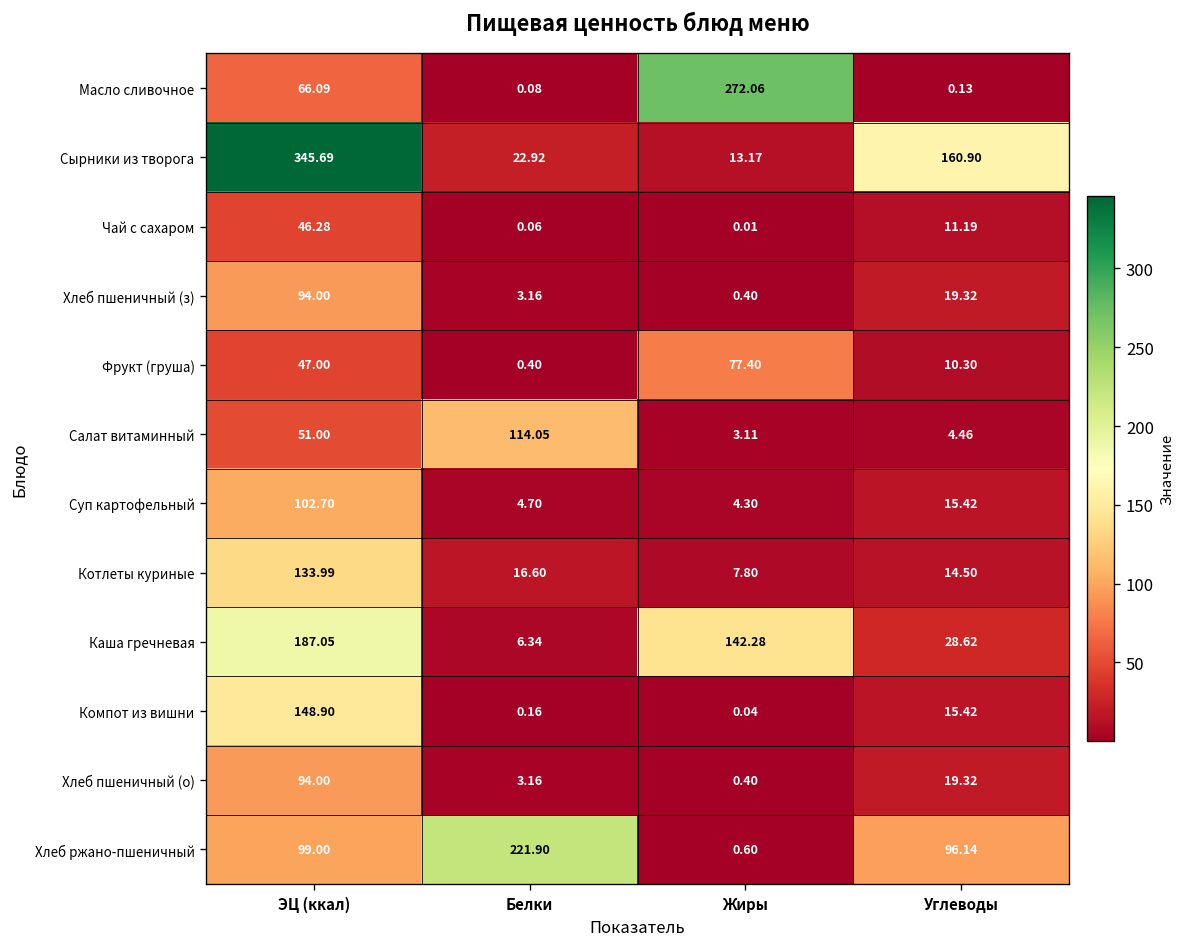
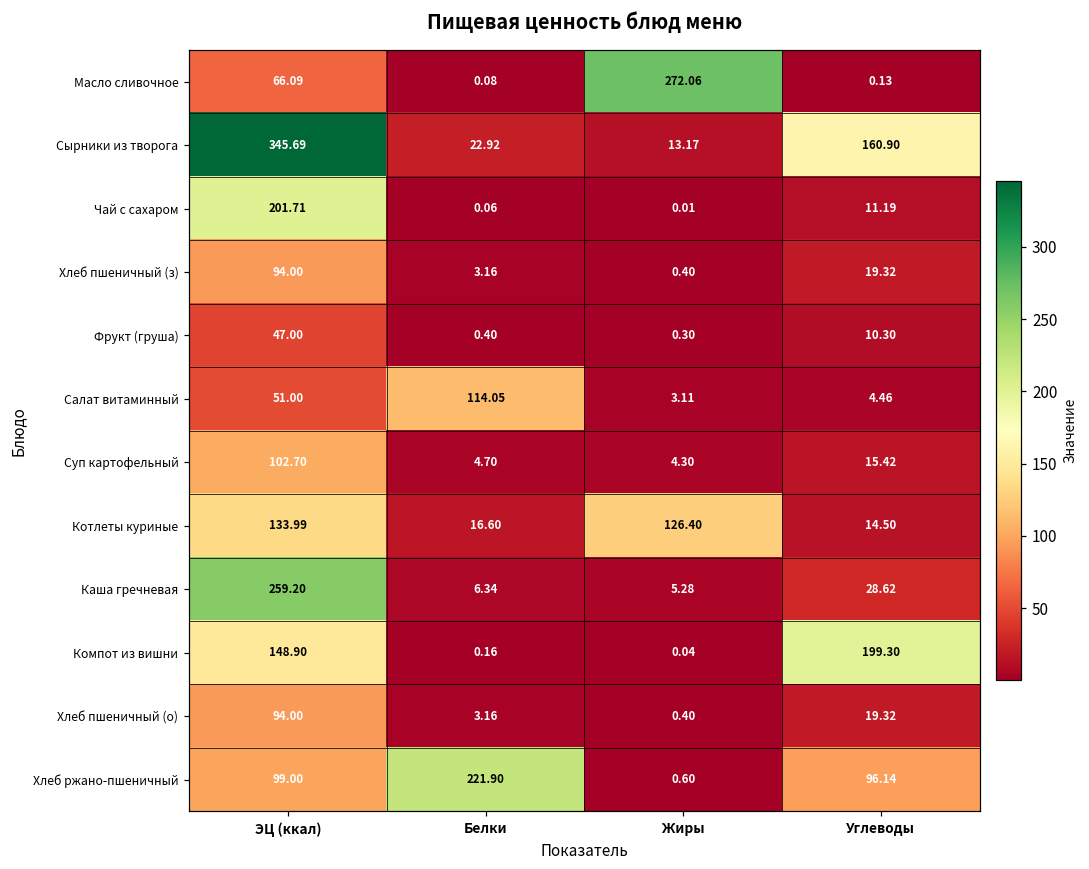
  {
    "Масло сливочное": {
      "ЭЦ (ккал)": 66.09,
      "Белки": 0.08,
      "Жиры": 272.06,
      "Углеводы": 0.13
    },
    "Сырники из творога": {
      "ЭЦ (ккал)": 345.69,
      "Белки": 22.92,
      "Жиры": 13.17,
      "Углеводы": 160.90
    },
    "Чай с сахаром": {
-     "ЭЦ (ккал)": 46.28,
+     "ЭЦ (ккал)": 201.71,
      "Белки": 0.06,
      "Жиры": 0.01,
      "Углеводы": 11.19
    },
    "Хлеб пшеничный (з)": {
      "ЭЦ (ккал)": 94.00,
      "Белки": 3.16,
      "Жиры": 0.40,
      "Углеводы": 19.32
    },
    "Фрукт (груша)": {
      "ЭЦ (ккал)": 47.00,
      "Белки": 0.40,
-     "Жиры": 77.40,
+     "Жиры": 0.30,
      "Углеводы": 10.30
    },
    "Салат витаминный": {
      "ЭЦ (ккал)": 51.00,
      "Белки": 114.05,
      "Жиры": 3.11,
      "Углеводы": 4.46
    },
    "Суп картофельный": {
      "ЭЦ (ккал)": 102.70,
      "Белки": 4.70,
      "Жиры": 4.30,
      "Углеводы": 15.42
    },
    "Котлеты куриные": {
      "ЭЦ (ккал)": 133.99,
      "Белки": 16.60,
-     "Жиры": 7.80,
+     "Жиры": 126.40,
      "Углеводы": 14.50
    },
    "Каша гречневая": {
-     "ЭЦ (ккал)": 187.05,
+     "ЭЦ (ккал)": 259.20,
      "Белки": 6.34,
-     "Жиры": 142.28,
+     "Жиры": 5.28,
      "Углеводы": 28.62
    },
    "Компот из вишни": {
      "ЭЦ (ккал)": 148.90,
      "Белки": 0.16,
      "Жиры": 0.04,
-     "Углеводы": 15.42
+     "Углеводы": 199.30
    },
    "Хлеб пшеничный (о)": {
      "ЭЦ (ккал)": 94.00,
      "Белки": 3.16,
      "Жиры": 0.40,
      "Углеводы": 19.32
    },
    "Хлеб ржано-пшеничный": {
      "ЭЦ (ккал)": 99.00,
      "Белки": 221.90,
      "Жиры": 0.60,
      "Углеводы": 96.14
    }
  }
